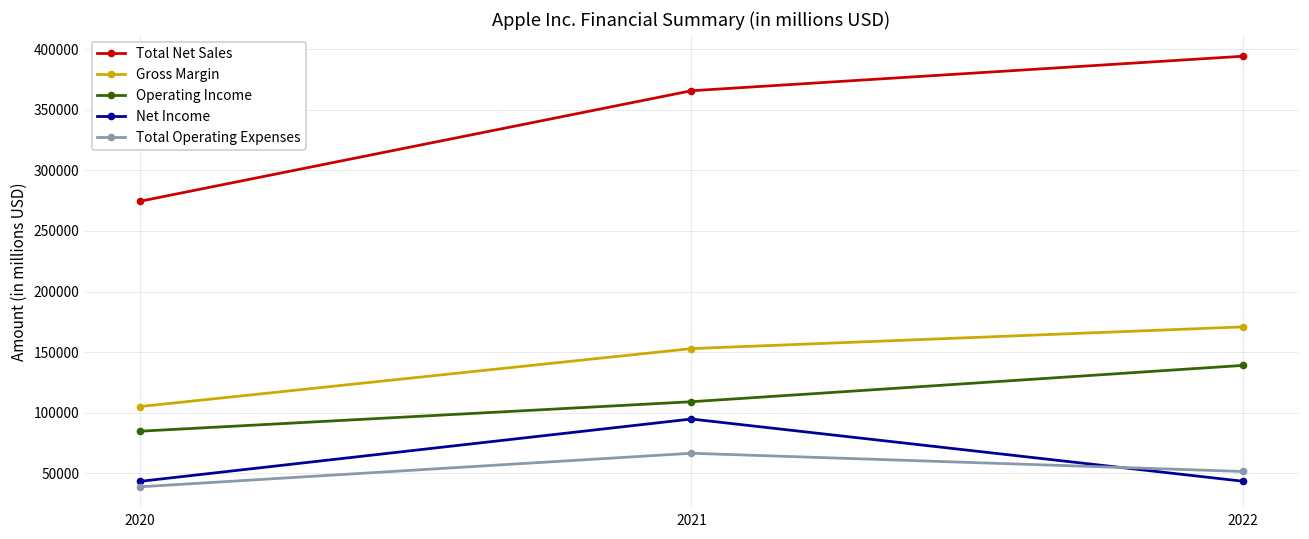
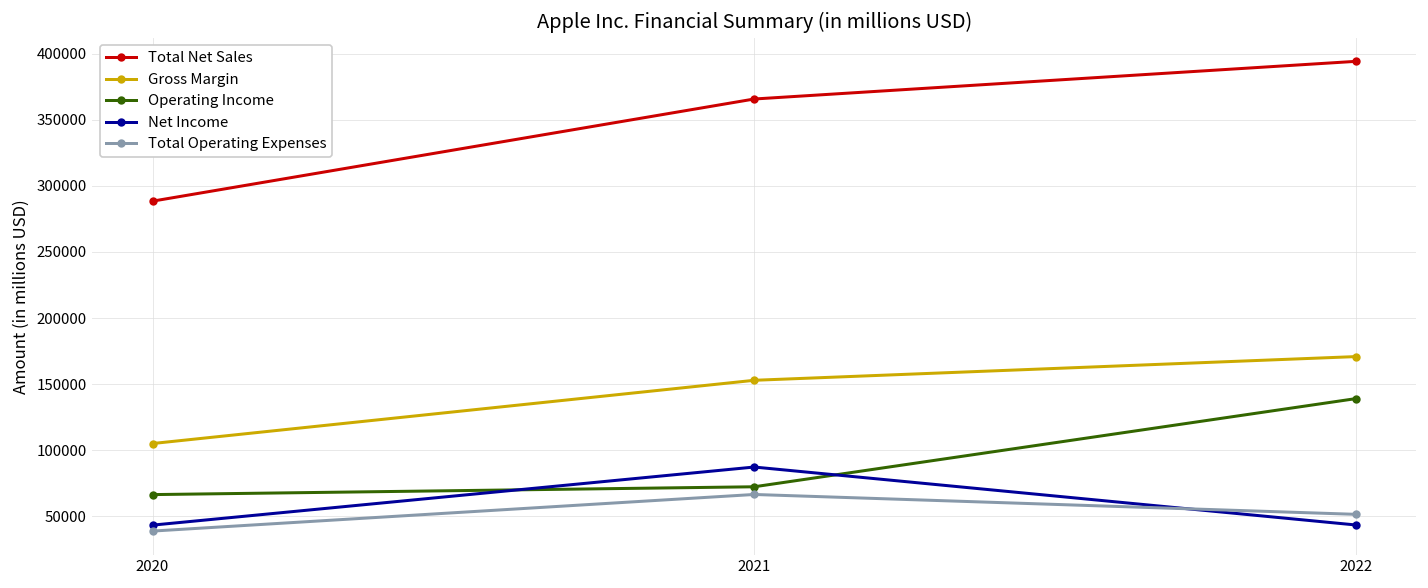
  {
    "Total Net Sales": {
-     "2020": 275000,
+     "2020": 288000,
      "2021": 366000,
      "2022": 394000
    },
    "Gross Margin": {
      "2020": 105000,
      "2021": 153000,
      "2022": 171000
    },
    "Operating Income": {
-     "2020": 85000,
-     "2021": 109000,
+     "2020": 66000,
+     "2021": 72000,
      "2022": 139000
    },
    "Net Income": {
      "2020": 43000,
-     "2021": 95000,
+     "2021": 87000,
      "2022": 43000
    },
    "Total Operating Expenses": {
      "2020": 39000,
      "2021": 66000,
      "2022": 51000
    }
  }
